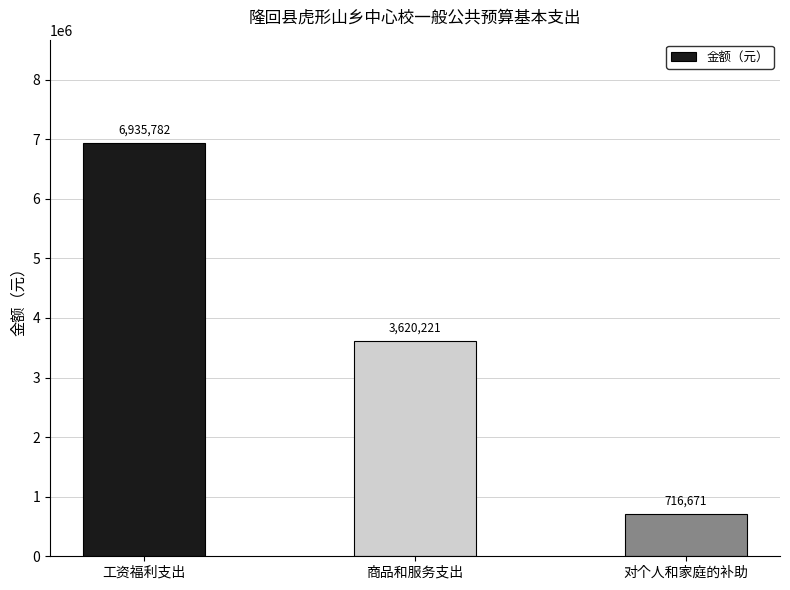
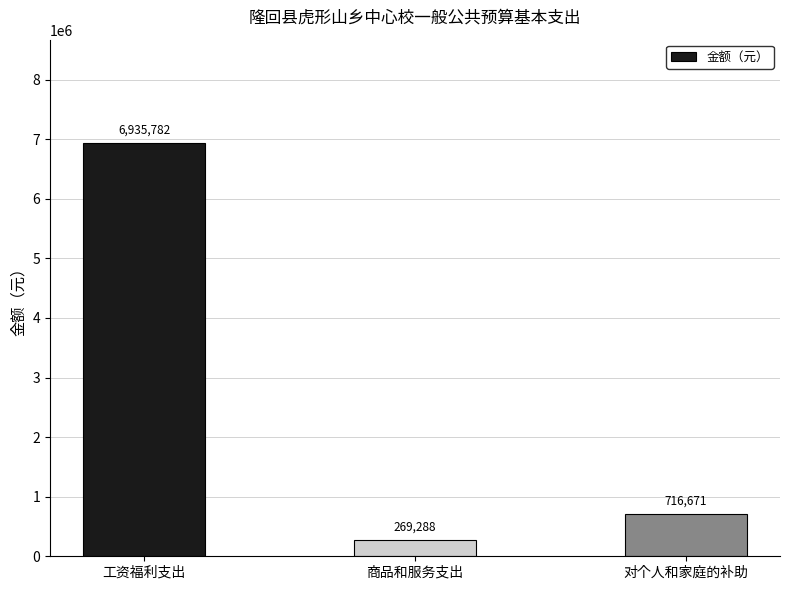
  {
    "工资福利支出": "6,935,782",
-   "商品和服务支出": "3,620,221",
+   "商品和服务支出": "269,288",
    "对个人和家庭的补助": "716,671"
  }
